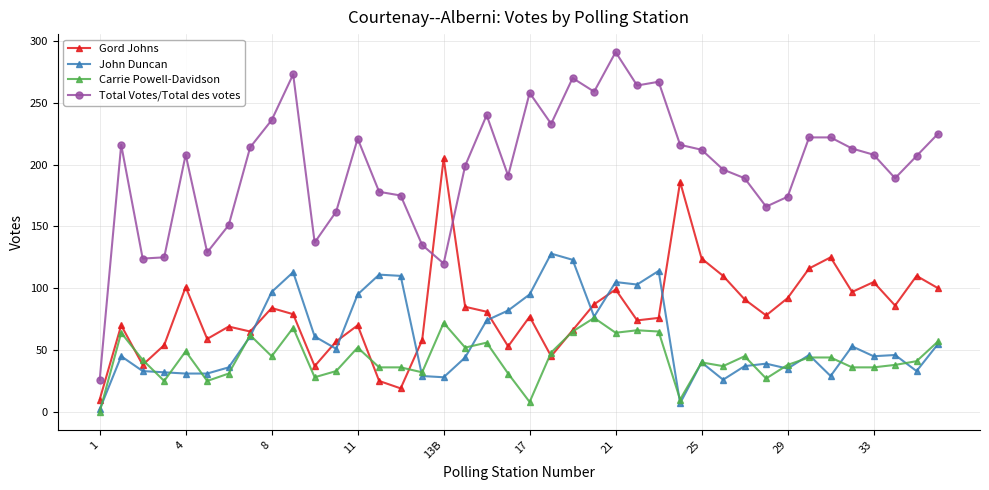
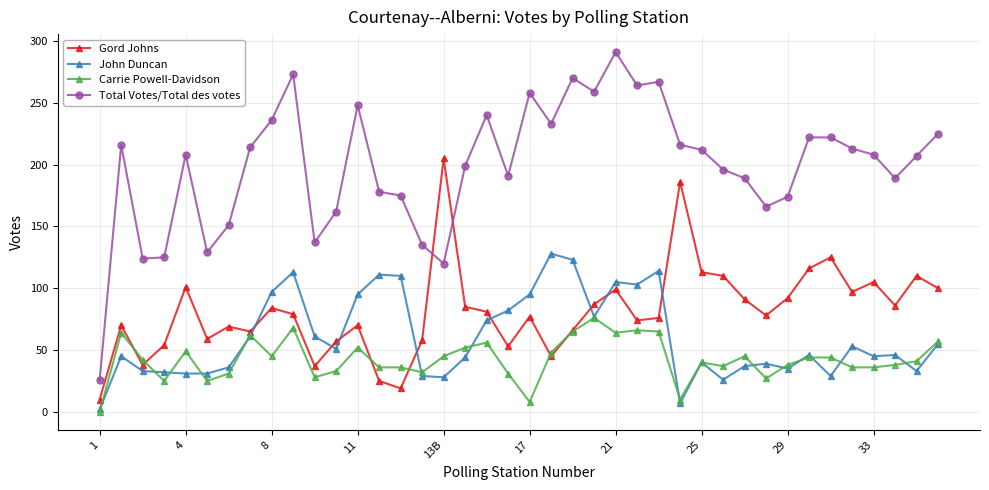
  {
    "Gord Johns": {
      "1": 10,
      "4": 101,
      "8": 84,
      "11": 70,
      "13B": 205,
      "17": 77,
      "21": 99,
-     "25": 124,
+     "25": 113,
      "29": 92,
      "33": 105
    },
    "John Duncan": {
      "4": 31,
      "8": 97,
      "11": 95,
      "13B": 28,
      "17": 95,
      "21": 105,
      "29": 35,
      "33": 45
    },
    "Carrie Powell-Davidson": {
      "4": 49,
      "8": 45,
      "11": 52,
-     "13B": 72,
+     "13B": 45,
      "17": 8,
      "21": 64,
      "29": 38,
      "33": 36
    },
    "Total Votes/Total des votes": {
      "1": 26,
      "4": 208,
      "8": 236,
-     "11": 221,
+     "11": 248,
      "13B": 120,
      "17": 258,
      "21": 291,
      "25": 212,
      "29": 174,
      "33": 208
    }
  }
